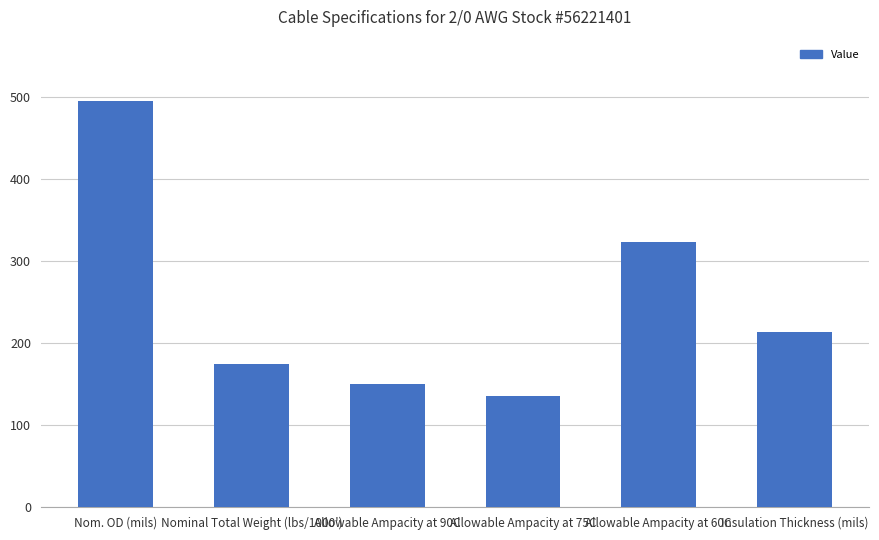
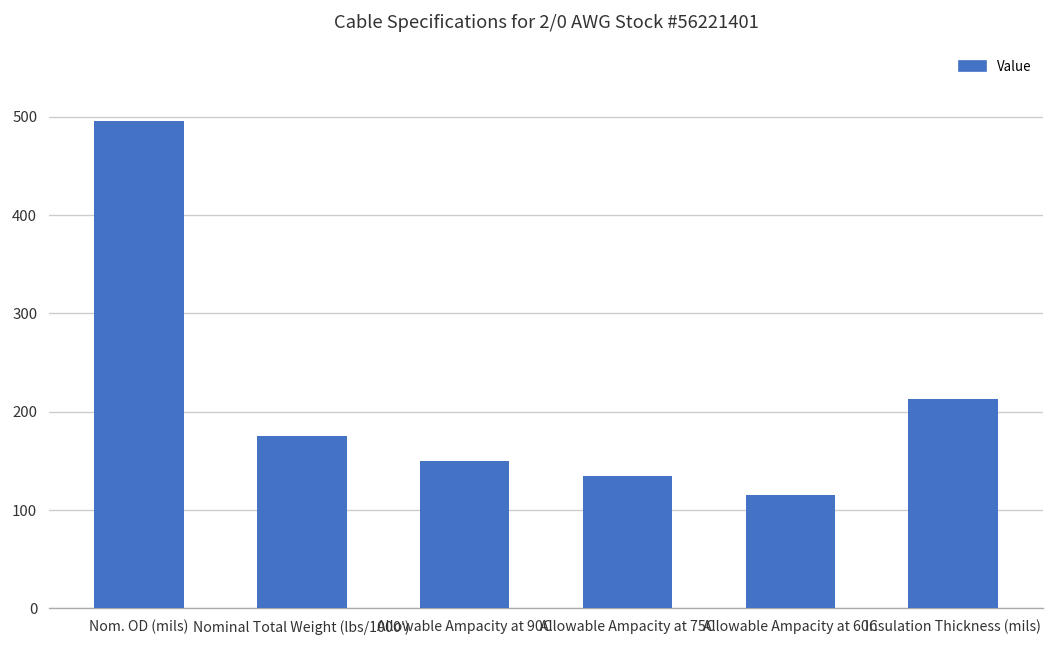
  {
    "Nom. OD (mils)": 500,
    "Allowable Ampacity at 75C": 140,
-   "Allowable Ampacity at 60C": 320,
+   "Allowable Ampacity at 60C": 120,
    "Insulation Thickness (mils)": 210
  }
